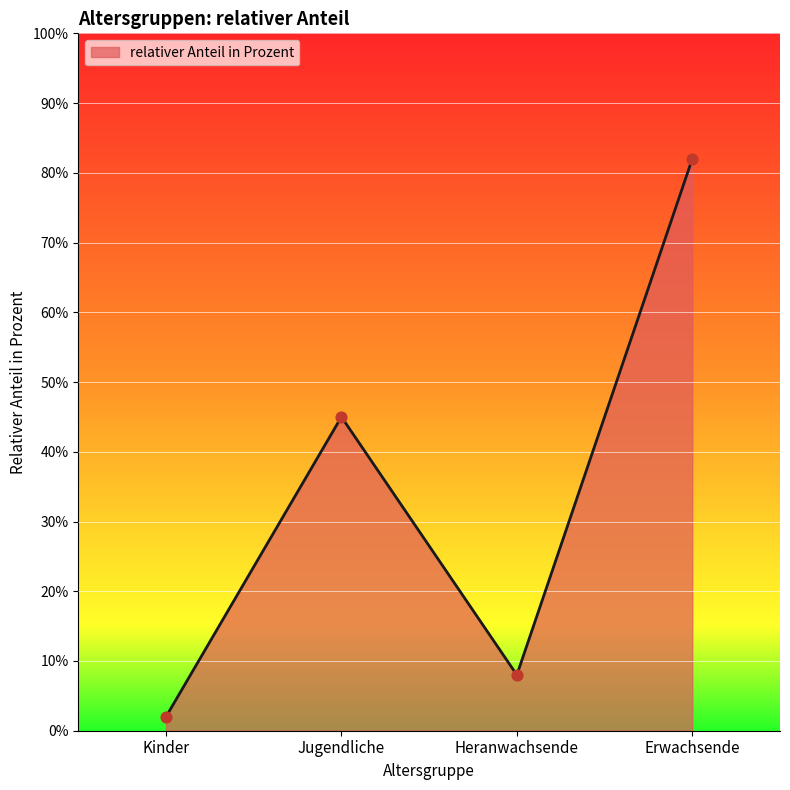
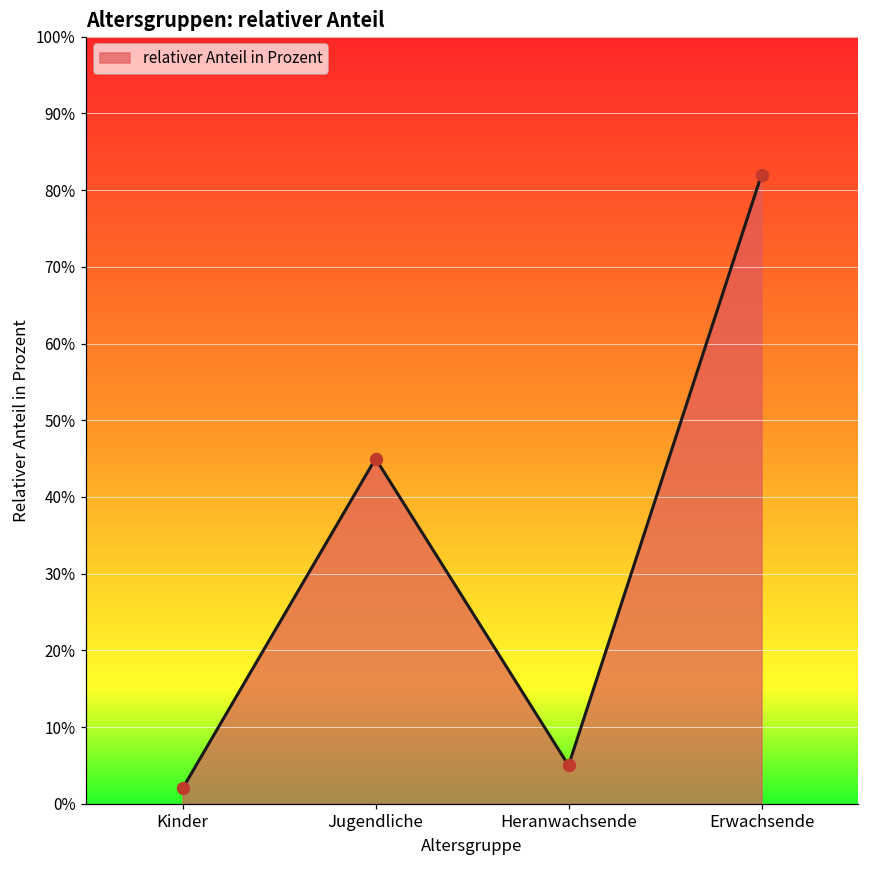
  {
    "Kinder": "2%",
    "Jugendliche": "45%",
-   "Heranwachsende": "8%",
+   "Heranwachsende": "5%",
    "Erwachsende": "82%"
  }
